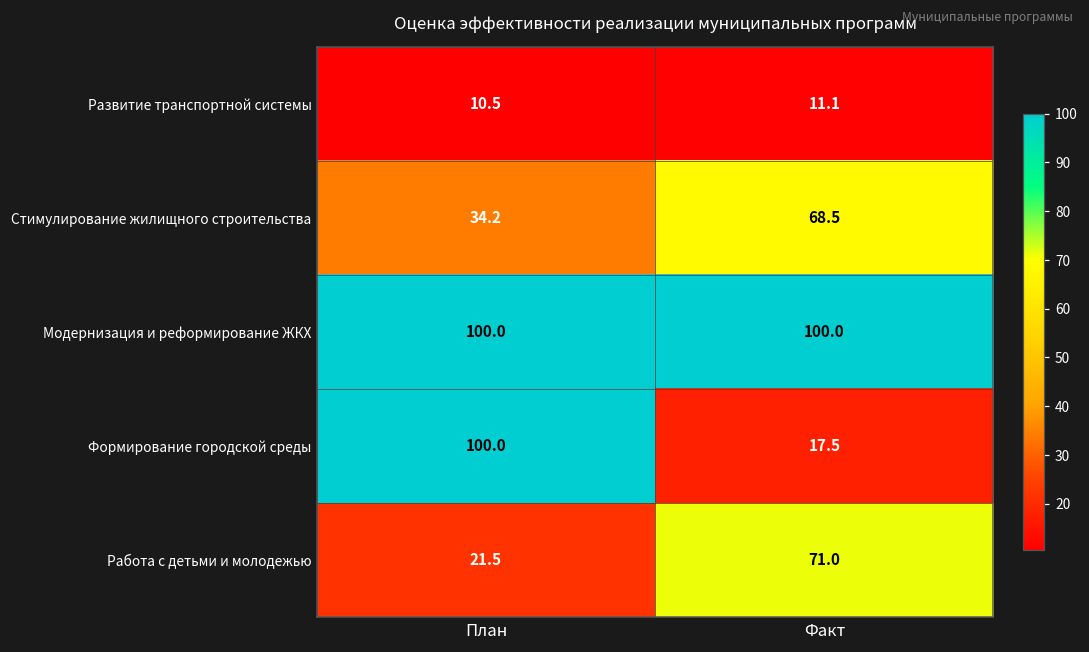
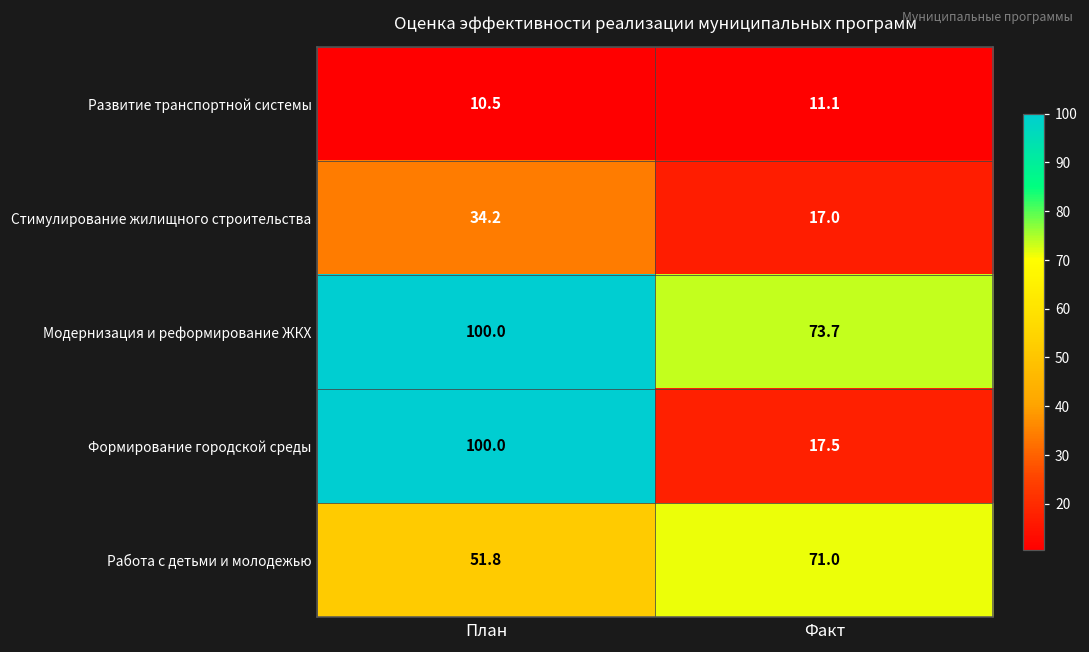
  {
    "Развитие транспортной системы": {
      "План": 10.5,
      "Факт": 11.1
    },
    "Стимулирование жилищного строительства": {
      "План": 34.2,
-     "Факт": 68.5
+     "Факт": 17.0
    },
    "Модернизация и реформирование ЖКХ": {
      "План": 100.0,
-     "Факт": 100.0
+     "Факт": 73.7
    },
    "Формирование городской среды": {
      "План": 100.0,
      "Факт": 17.5
    },
    "Работа с детьми и молодежью": {
-     "План": 21.5,
+     "План": 51.8,
      "Факт": 71.0
    }
  }
